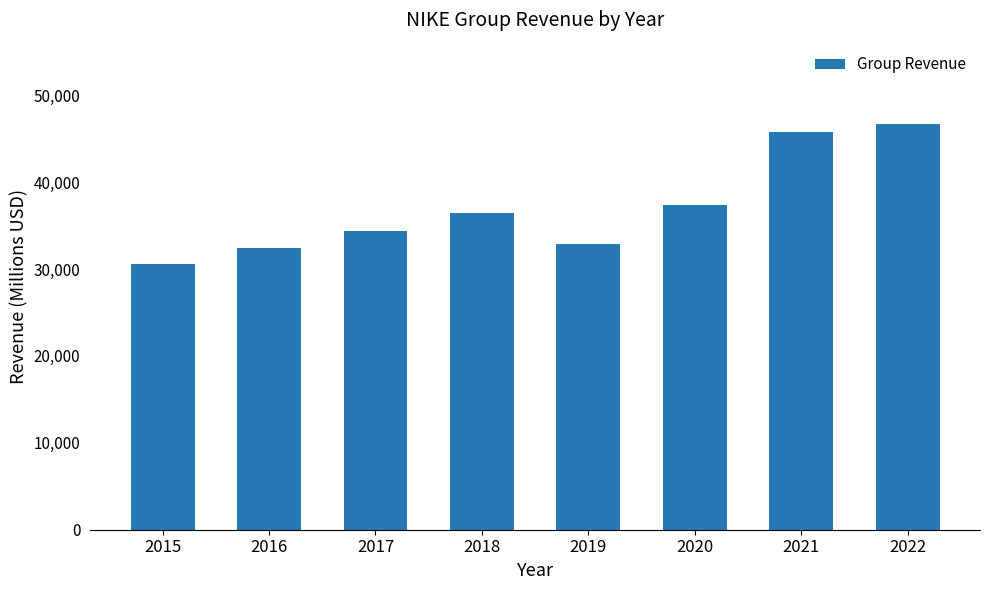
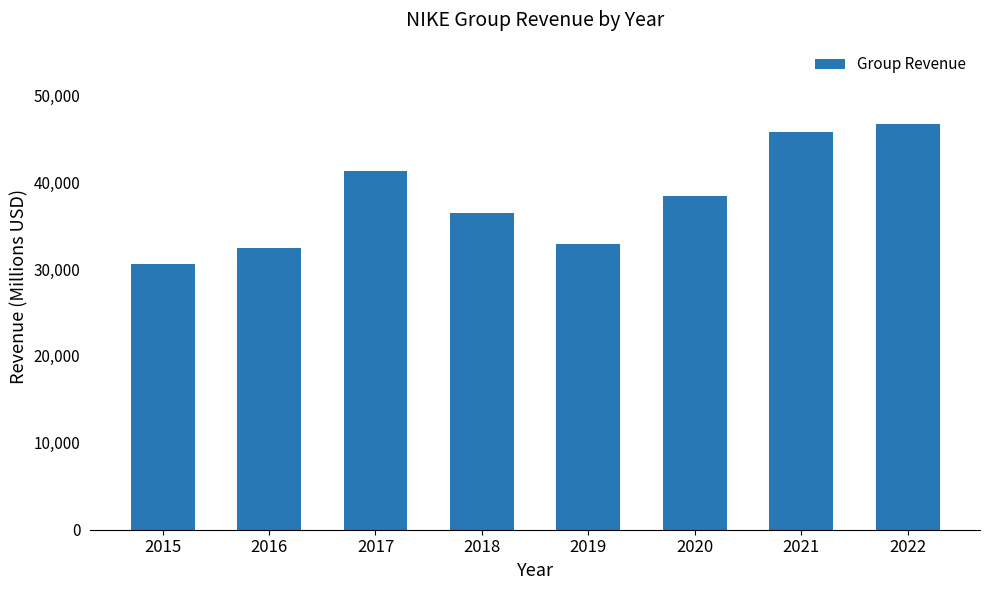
  {
    "2015": "31,000",
    "2016": "32,000",
-   "2017": "34,000",
+   "2017": "41,000",
    "2018": "36,000",
    "2019": "33,000",
-   "2020": "37,000",
+   "2020": "38,000",
    "2021": "46,000",
    "2022": "47,000"
  }
